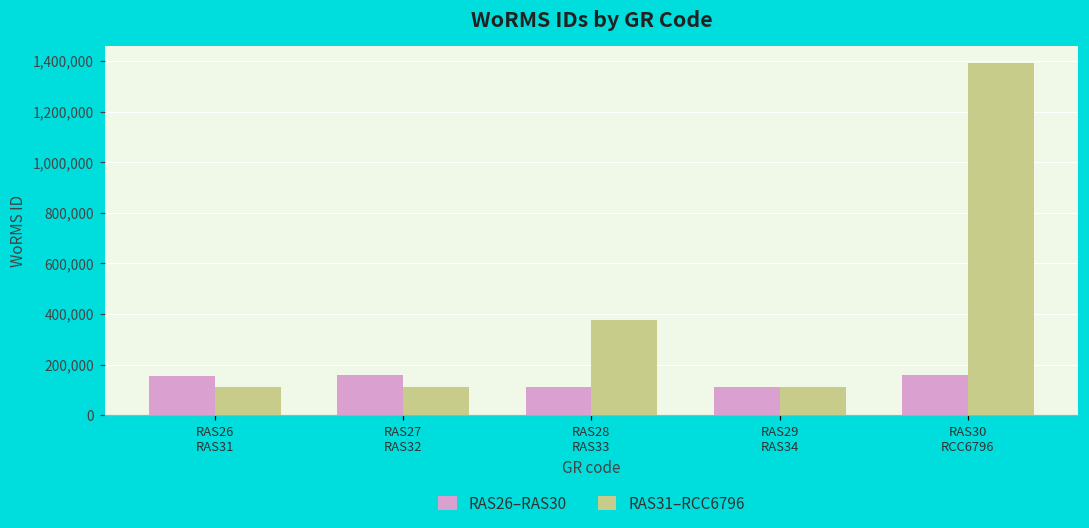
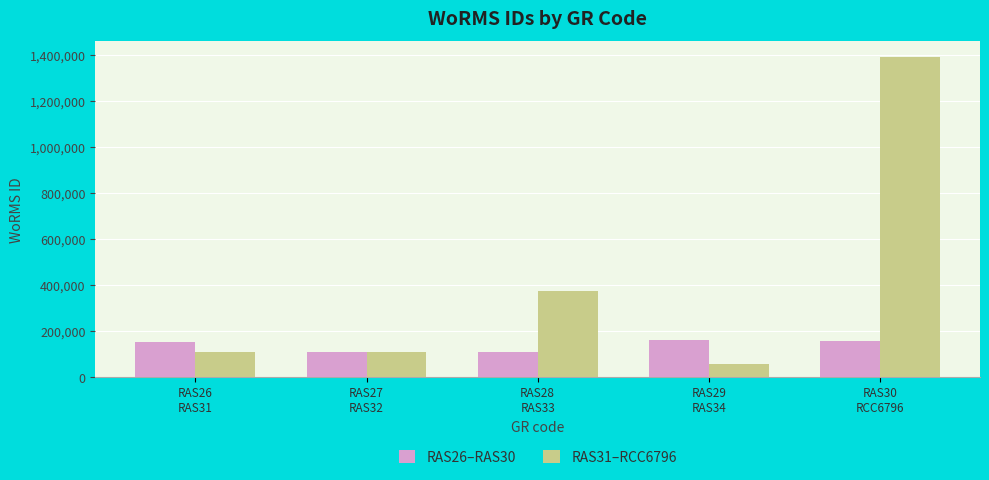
  {
    "RAS26–RAS30": {
      "RAS26 RAS31": "160,000",
-     "RAS27 RAS32": "160,000",
+     "RAS27 RAS32": "110,000",
      "RAS28 RAS33": "110,000",
-     "RAS29 RAS34": "110,000",
+     "RAS29 RAS34": "160,000",
      "RAS30 RCC6796": "160,000"
    },
    "RAS31–RCC6796": {
      "RAS26 RAS31": "110,000",
      "RAS27 RAS32": "110,000",
      "RAS28 RAS33": "380,000",
-     "RAS29 RAS34": "110,000",
+     "RAS29 RAS34": "60,000",
      "RAS30 RCC6796": "1,390,000"
    }
  }
